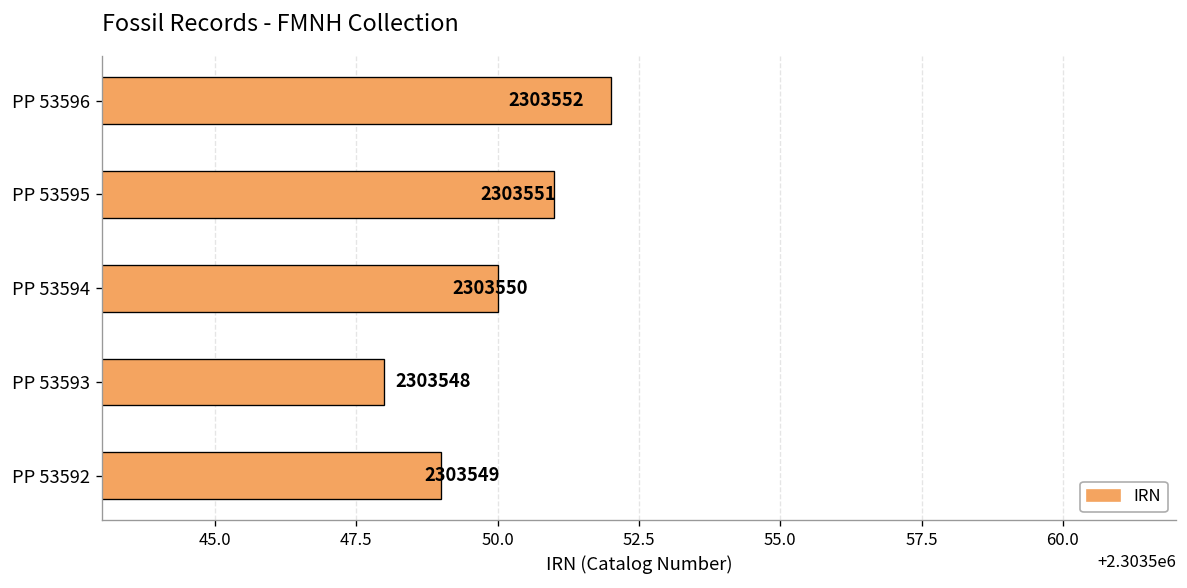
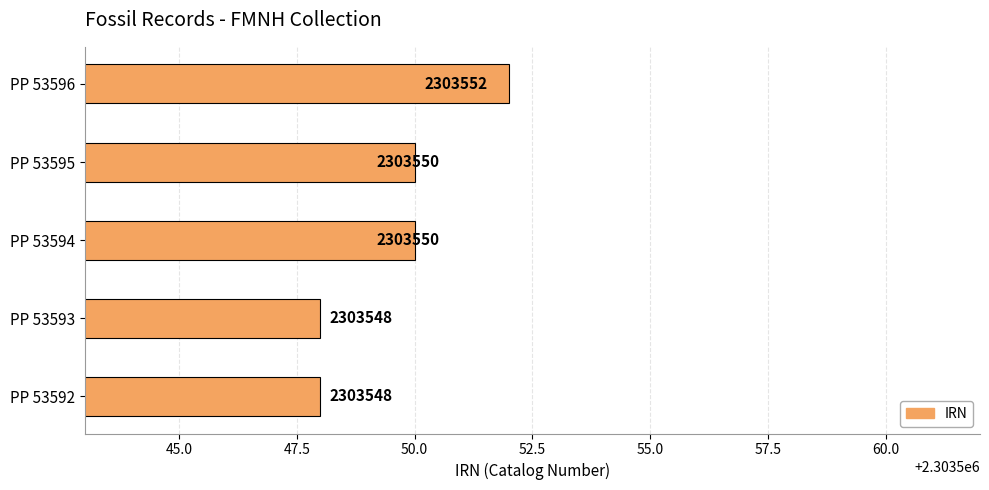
  {
    "PP 53596": 2303552,
-   "PP 53595": 2303551,
+   "PP 53595": 2303550,
    "PP 53594": 2303550,
    "PP 53593": 2303548,
-   "PP 53592": 2303549
+   "PP 53592": 2303548
  }
